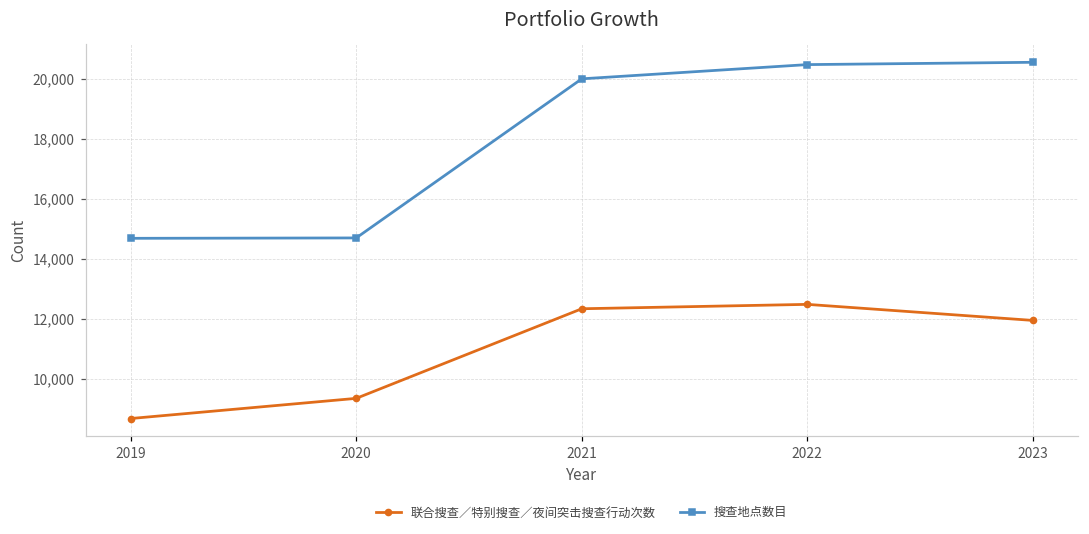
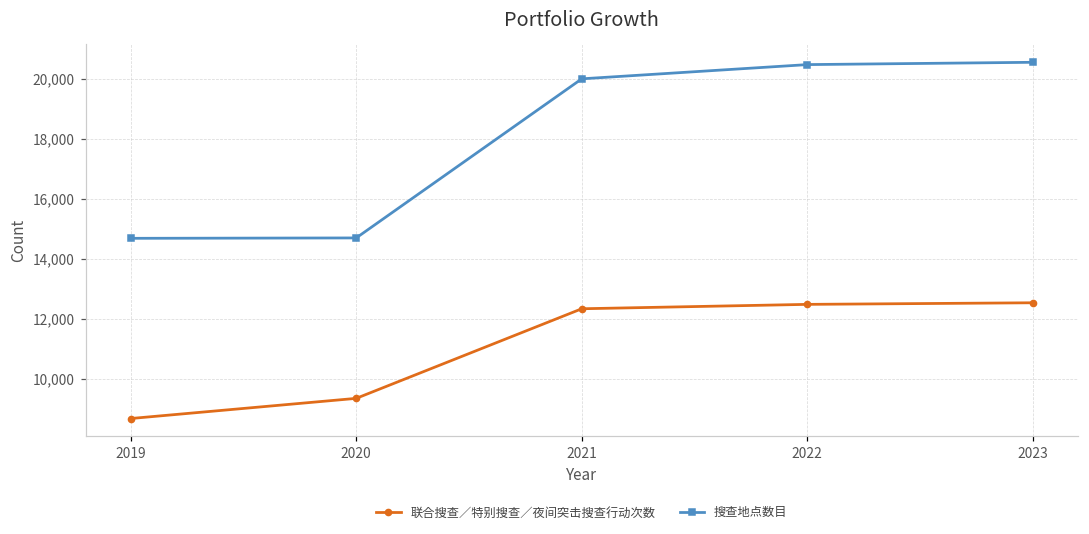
  {
    "联合搜查／特别搜查／夜间突击搜查行动次数": {
      "2019": "8,700",
      "2020": "9,400",
      "2021": "12,300",
      "2022": "12,500",
-     "2023": "12,000"
+     "2023": "12,500"
    },
    "搜查地点数目": {
      "2019": "14,700",
      "2020": "14,700",
      "2021": "20,000",
      "2022": "20,500",
      "2023": "20,500"
    }
  }
